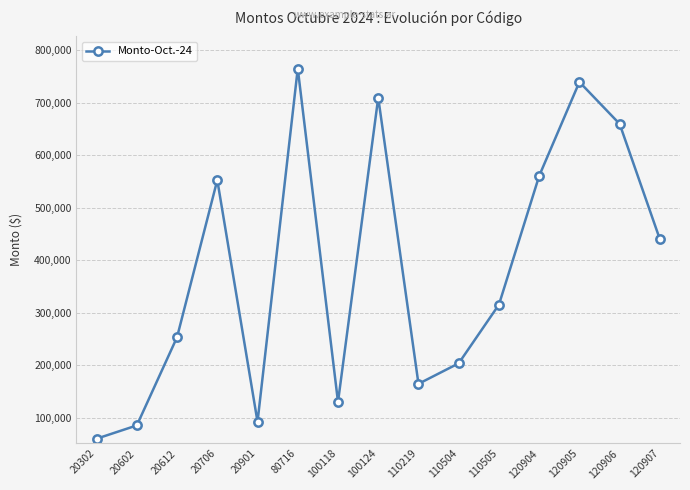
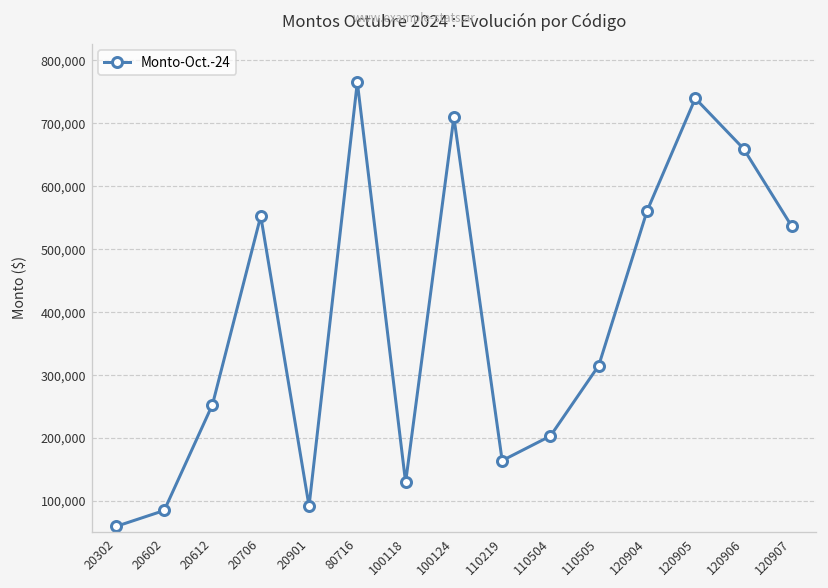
  {
    "20302": "60,000",
    "20602": "90,000",
    "20612": "250,000",
    "20706": "550,000",
    "20901": "90,000",
    "80716": "770,000",
    "100118": "130,000",
    "100124": "710,000",
    "110219": "160,000",
    "110504": "200,000",
    "110505": "320,000",
    "120904": "560,000",
    "120905": "740,000",
    "120906": "660,000",
-   "120907": "440,000"
+   "120907": "540,000"
  }
